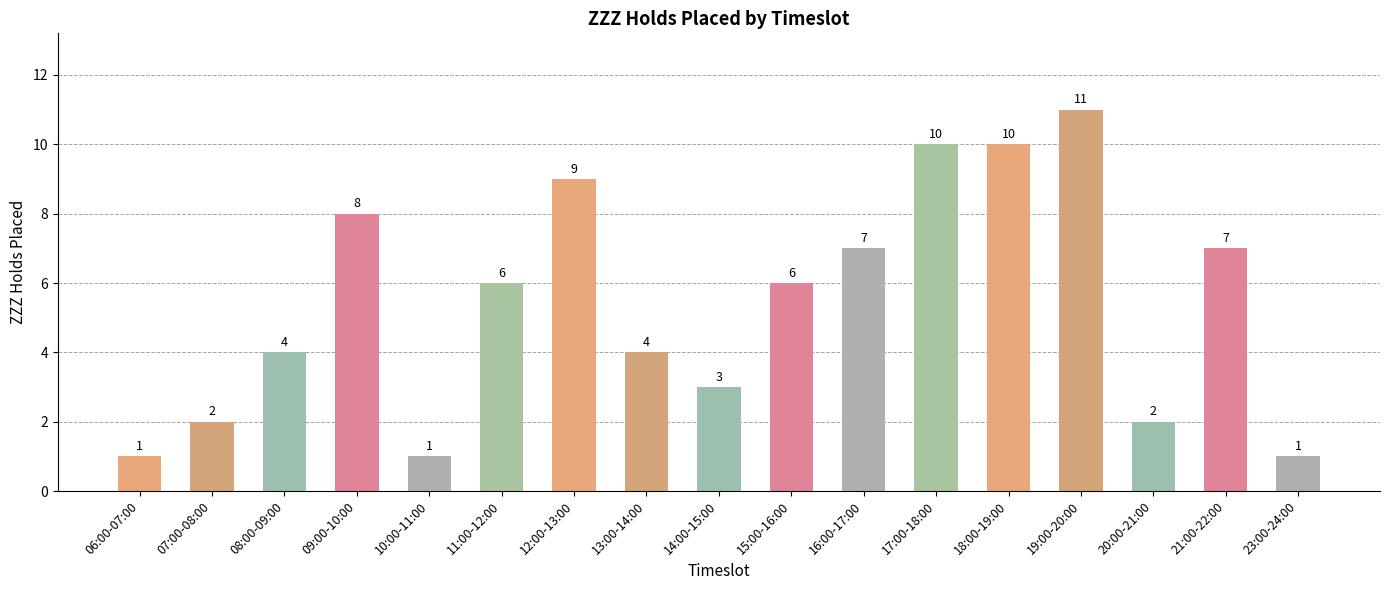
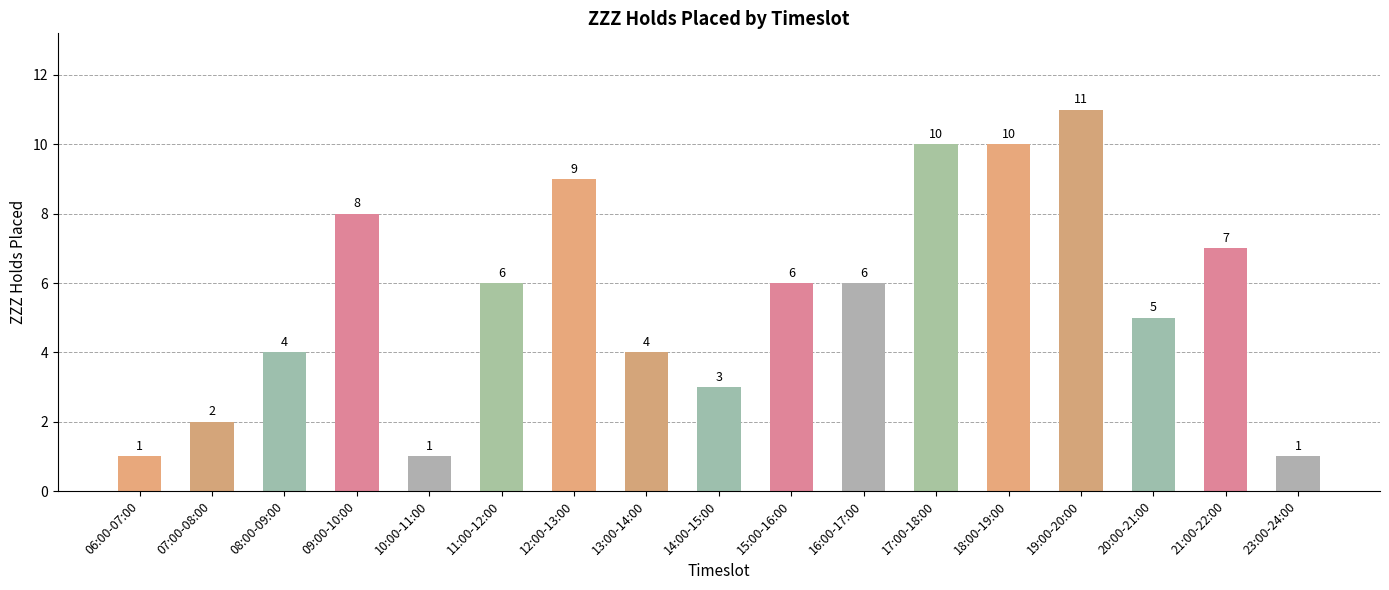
  {
    "06:00-07:00": 1,
    "07:00-08:00": 2,
    "08:00-09:00": 4,
    "09:00-10:00": 8,
    "10:00-11:00": 1,
    "11:00-12:00": 6,
    "12:00-13:00": 9,
    "13:00-14:00": 4,
    "14:00-15:00": 3,
    "15:00-16:00": 6,
-   "16:00-17:00": 7,
+   "16:00-17:00": 6,
    "17:00-18:00": 10,
    "18:00-19:00": 10,
    "19:00-20:00": 11,
-   "20:00-21:00": 2,
+   "20:00-21:00": 5,
    "21:00-22:00": 7,
    "23:00-24:00": 1
  }
